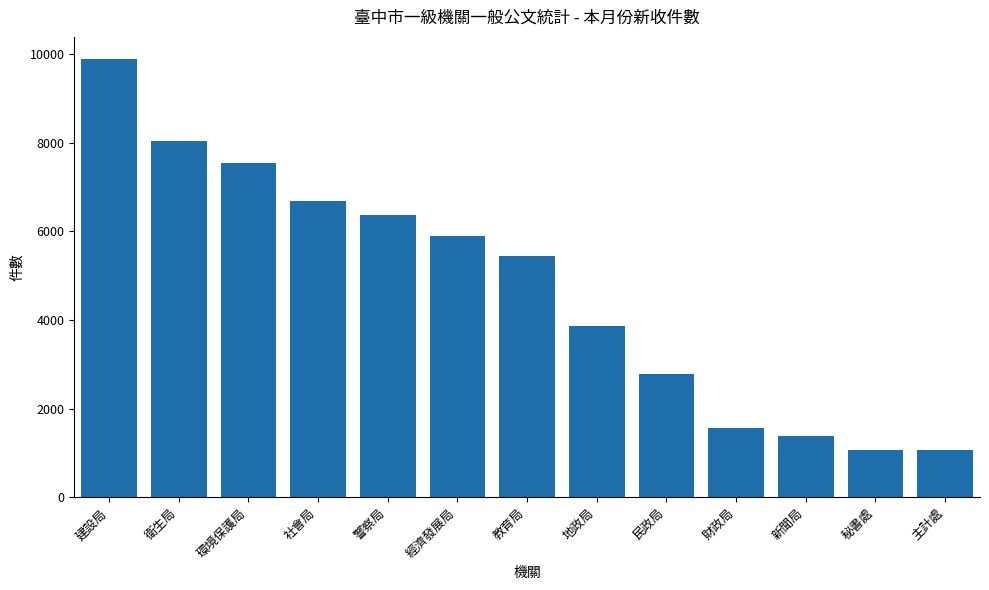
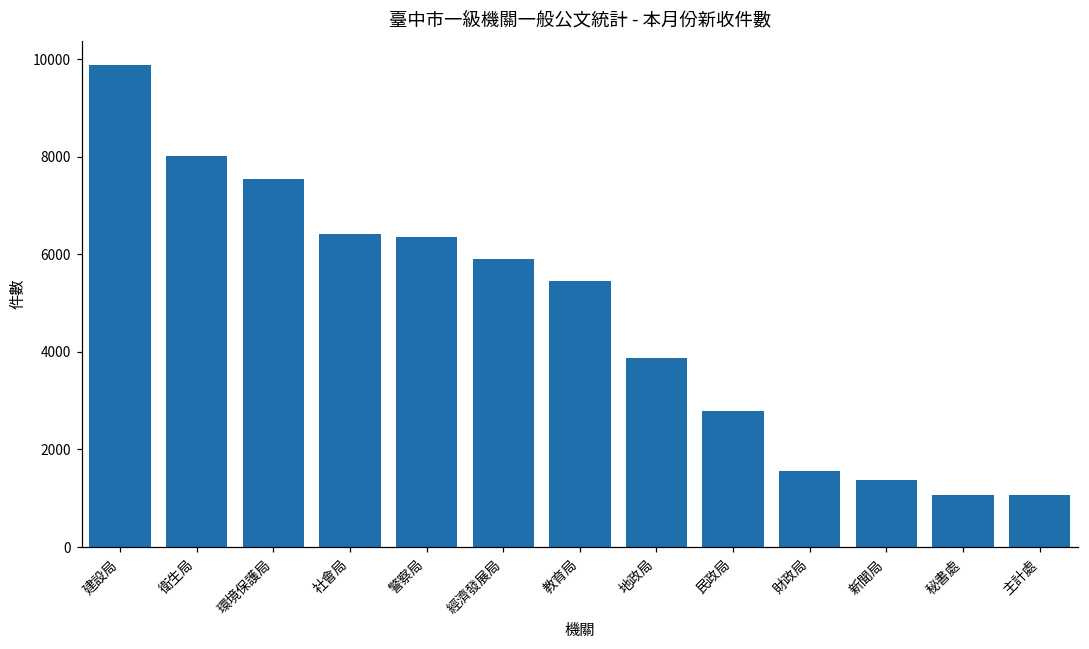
  {
    "建設局": 9900,
    "衛生局": 8000,
    "環境保護局": 7500,
-   "社會局": 6700,
+   "社會局": 6400,
    "警察局": 6400,
    "經濟發展局": 5900,
    "教育局": 5500,
    "地政局": 3900,
    "民政局": 2800,
    "財政局": 1600,
    "新聞局": 1400,
    "秘書處": 1100,
    "主計處": 1100
  }
